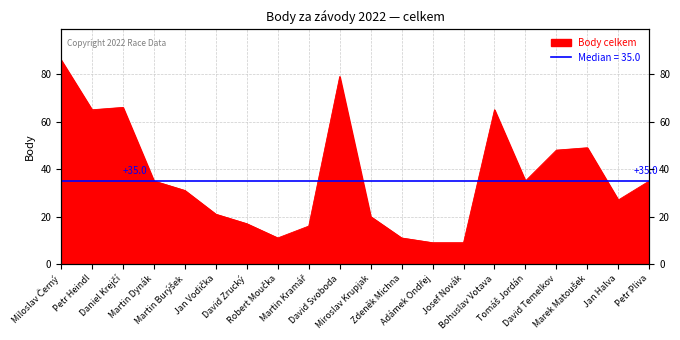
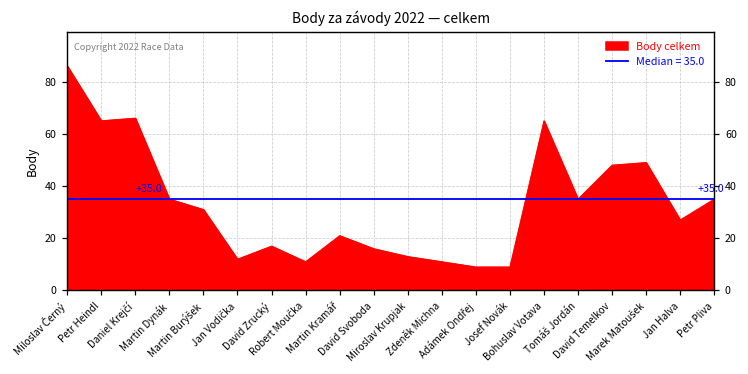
  {
    "Petr Heindl": 65,
    "Daniel Krejčí": 66,
    "Martin Burýšek": 31,
-   "Jan Vodička": 21,
+   "Jan Vodička": 12,
    "David Zrucký": 17,
    "Robert Moučka": 11,
-   "Martin Kramář": 16,
-   "David Svoboda": 79,
-   "Miroslav Krupjak": 20,
+   "Martin Kramář": 21,
+   "David Svoboda": 16,
+   "Miroslav Krupjak": 13,
    "Zdeněk Michna": 11,
    "Adámek Ondřej": 9,
    "Josef Novák": 9,
    "Bohuslav Votava": 65,
    "Tomáš Jordán": 35,
    "David Temelkov": 48,
    "Marek Matoušek": 49,
    "Jan Halva": 27
  }
